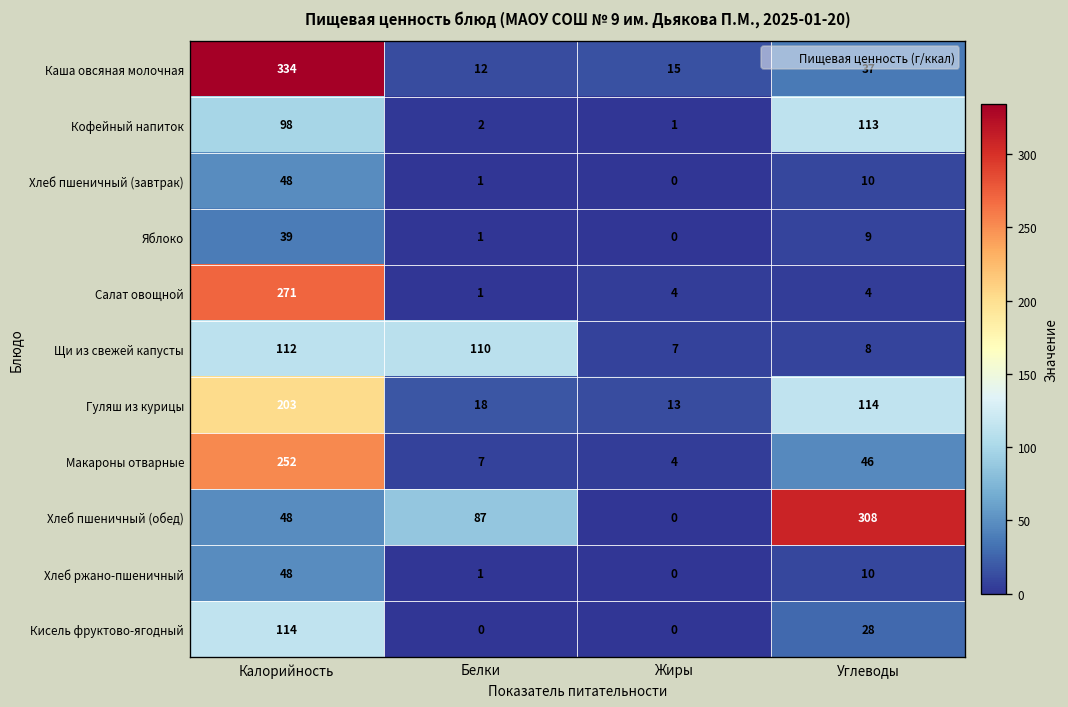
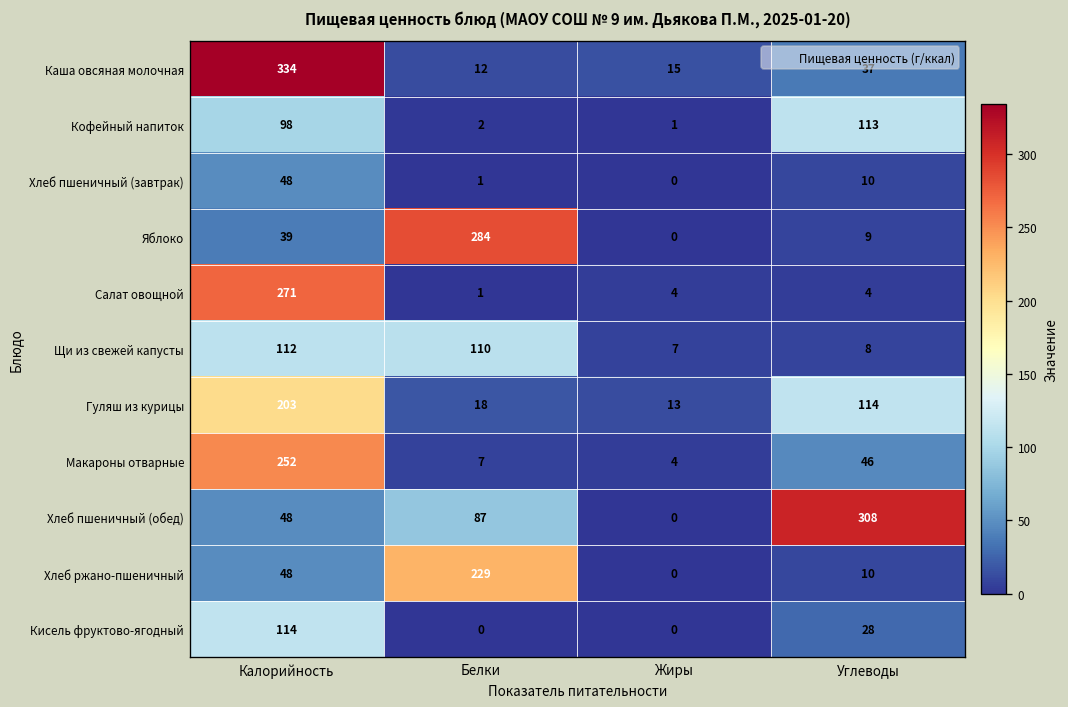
  {
    "Каша овсяная молочная": {
      "Калорийность": 334,
      "Белки": 12,
      "Жиры": 15
    },
    "Кофейный напиток": {
      "Калорийность": 98,
      "Белки": 2,
      "Жиры": 1,
      "Углеводы": 113
    },
    "Хлеб пшеничный (завтрак)": {
      "Калорийность": 48,
      "Белки": 1,
      "Жиры": 0,
      "Углеводы": 10
    },
    "Яблоко": {
      "Калорийность": 39,
-     "Белки": 1,
+     "Белки": 284,
      "Жиры": 0,
      "Углеводы": 9
    },
    "Салат овощной": {
      "Калорийность": 271,
      "Белки": 1,
      "Жиры": 4,
      "Углеводы": 4
    },
    "Щи из свежей капусты": {
      "Калорийность": 112,
      "Белки": 110,
      "Жиры": 7,
      "Углеводы": 8
    },
    "Гуляш из курицы": {
      "Калорийность": 203,
      "Белки": 18,
      "Жиры": 13,
      "Углеводы": 114
    },
    "Макароны отварные": {
      "Калорийность": 252,
      "Белки": 7,
      "Жиры": 4,
      "Углеводы": 46
    },
    "Хлеб пшеничный (обед)": {
      "Калорийность": 48,
      "Белки": 87,
      "Жиры": 0,
      "Углеводы": 308
    },
    "Хлеб ржано-пшеничный": {
      "Калорийность": 48,
-     "Белки": 1,
+     "Белки": 229,
      "Жиры": 0,
      "Углеводы": 10
    },
    "Кисель фруктово-ягодный": {
      "Калорийность": 114,
      "Белки": 0,
      "Жиры": 0,
      "Углеводы": 28
    }
  }
